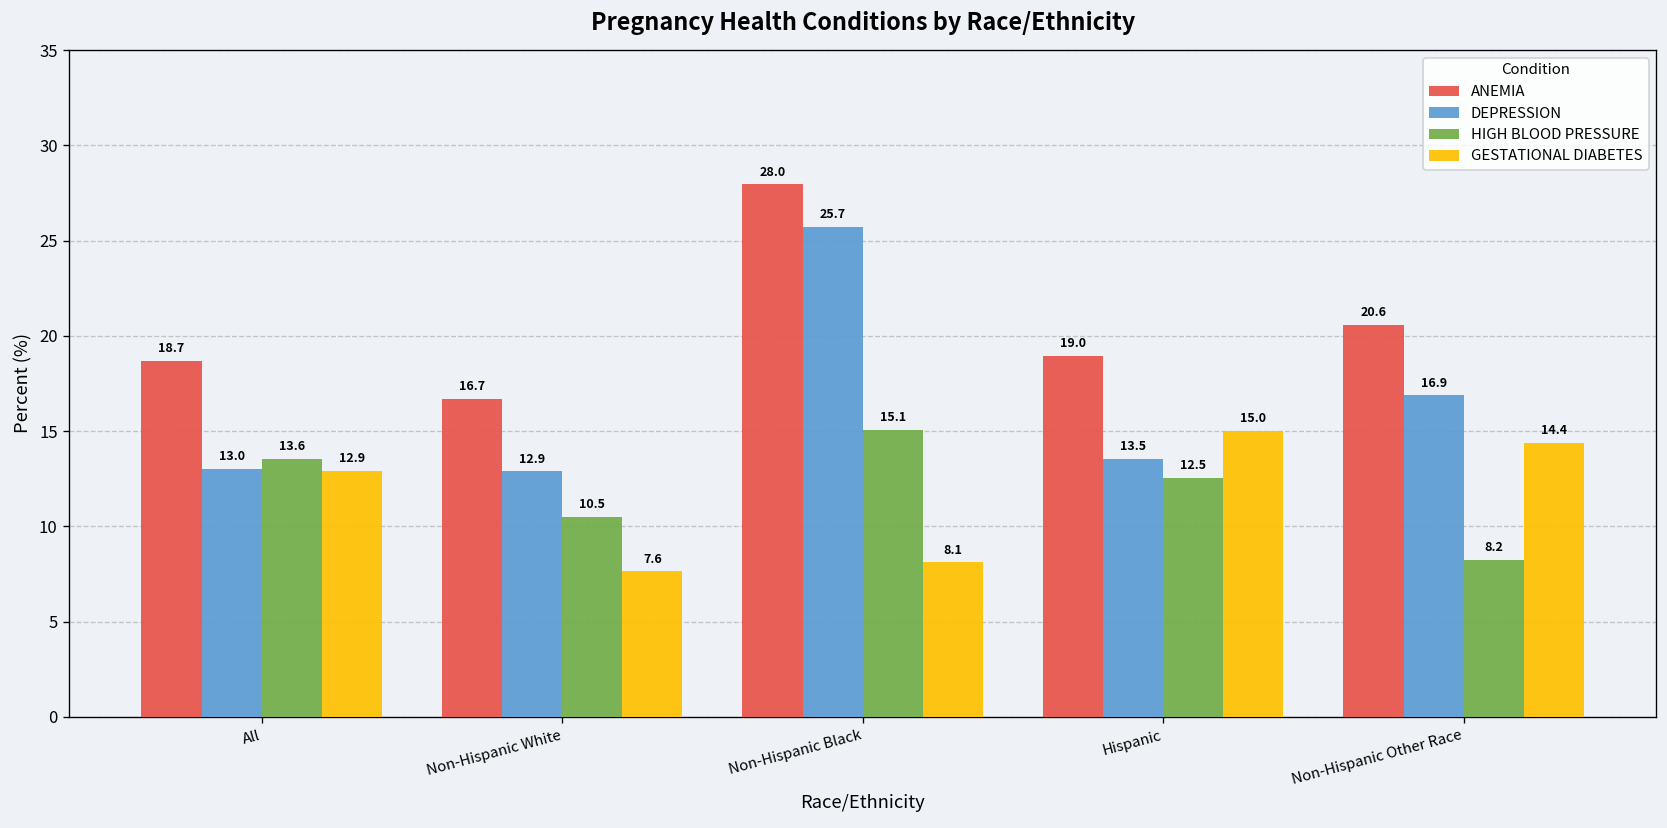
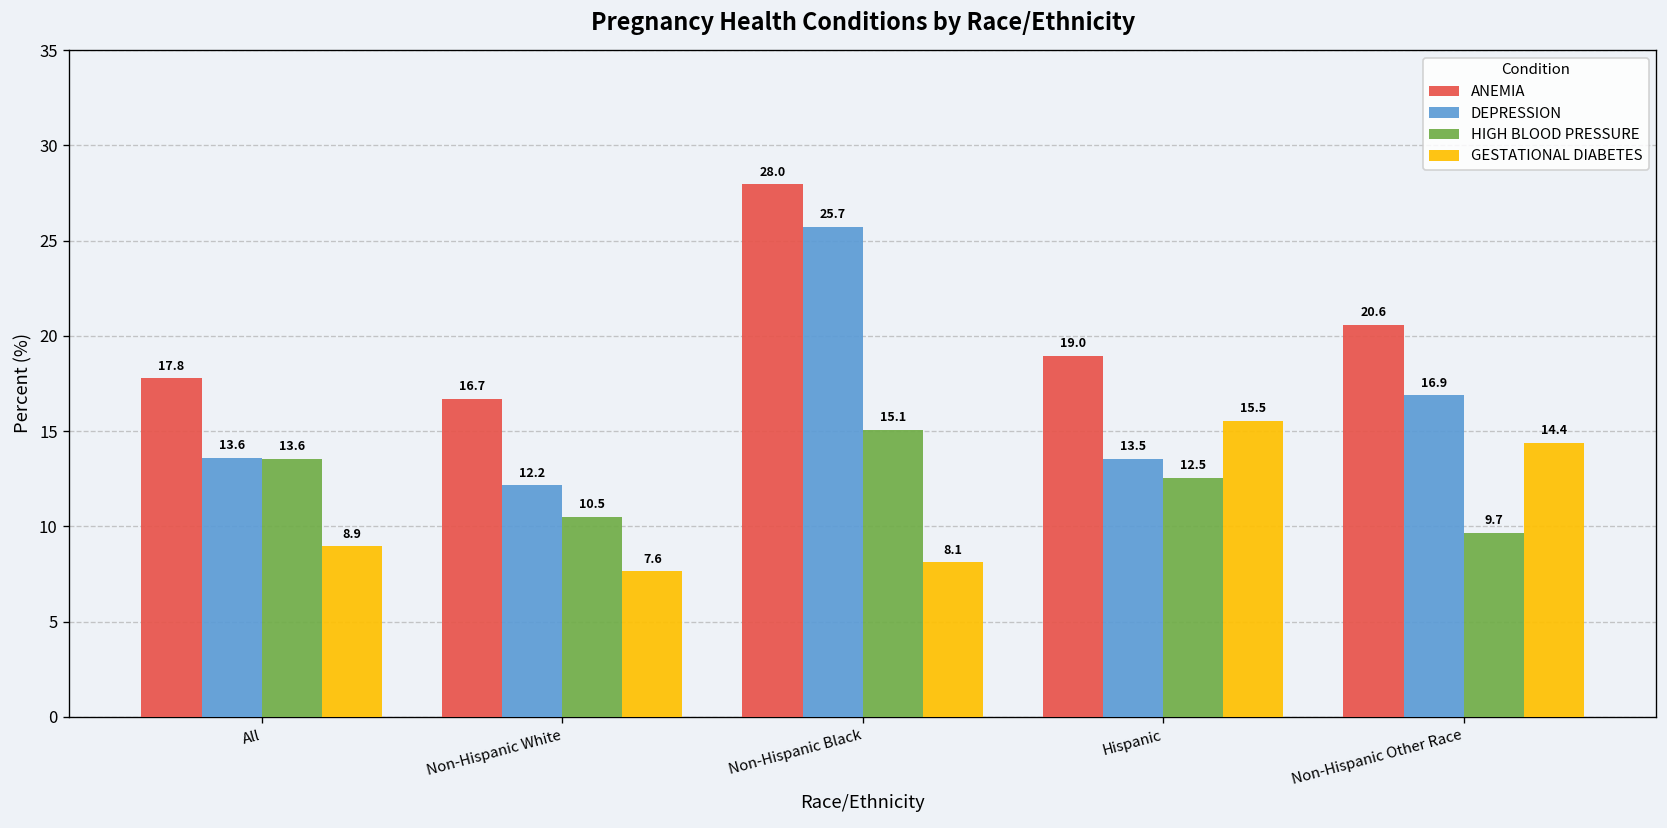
  {
    "ANEMIA": {
-     "All": 18.7,
+     "All": 17.8,
      "Non-Hispanic White": 16.7,
      "Non-Hispanic Black": 28.0,
      "Hispanic": 19.0,
      "Non-Hispanic Other Race": 20.6
    },
    "DEPRESSION": {
-     "All": 13.0,
-     "Non-Hispanic White": 12.9,
+     "All": 13.6,
+     "Non-Hispanic White": 12.2,
      "Non-Hispanic Black": 25.7,
      "Hispanic": 13.5,
      "Non-Hispanic Other Race": 16.9
    },
    "HIGH BLOOD PRESSURE": {
      "All": 13.6,
      "Non-Hispanic White": 10.5,
      "Non-Hispanic Black": 15.1,
      "Hispanic": 12.5,
-     "Non-Hispanic Other Race": 8.2
+     "Non-Hispanic Other Race": 9.7
    },
    "GESTATIONAL DIABETES": {
-     "All": 12.9,
+     "All": 8.9,
      "Non-Hispanic White": 7.6,
      "Non-Hispanic Black": 8.1,
-     "Hispanic": 15.0,
+     "Hispanic": 15.5,
      "Non-Hispanic Other Race": 14.4
    }
  }
